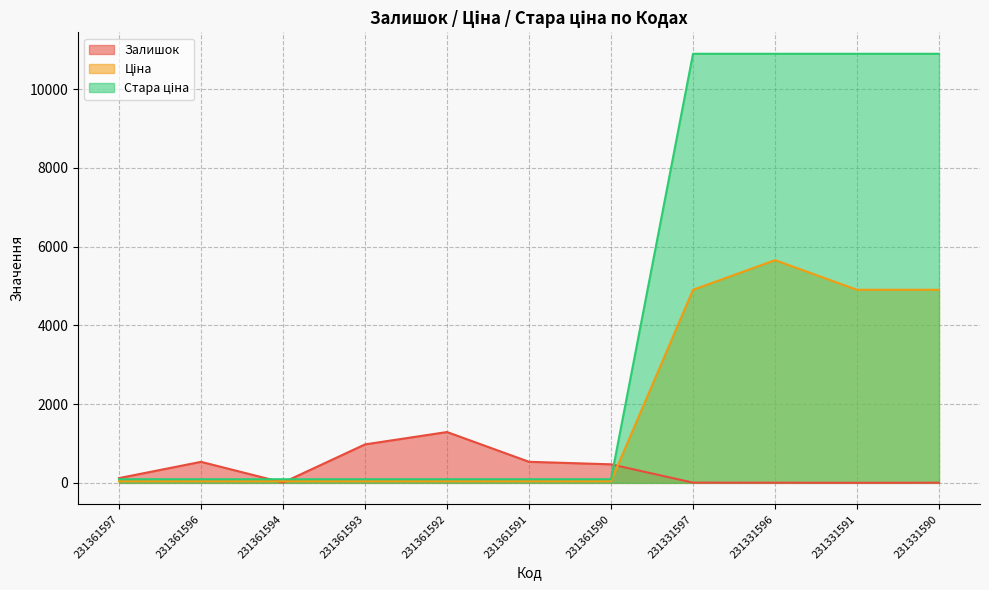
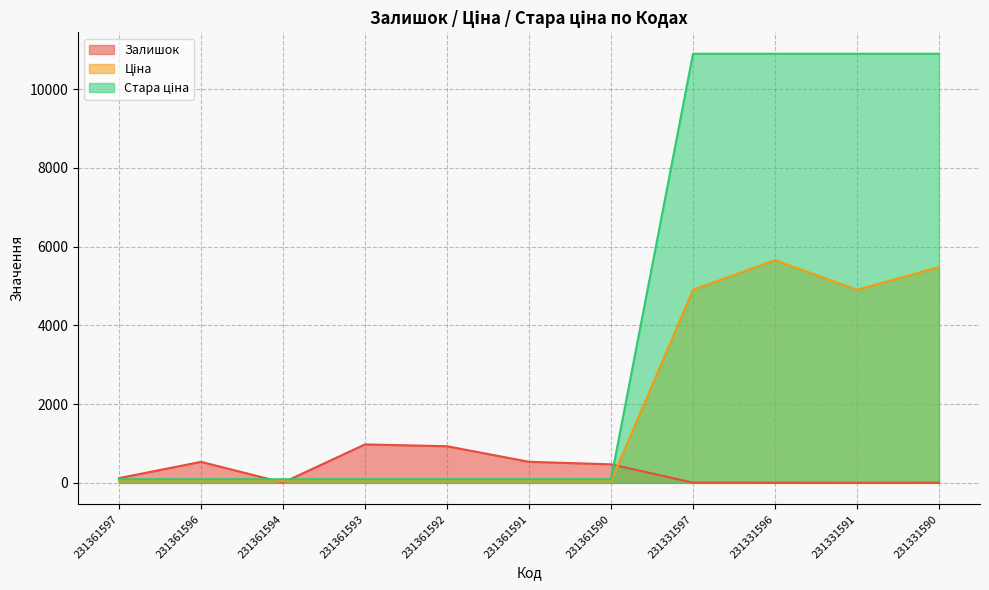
  {
    "Залишок": {
      "231361596": 500,
      "231361593": 1000,
-     "231361592": 1300,
+     "231361592": 900,
      "231361591": 500,
      "231361590": 500,
      "231331597": 0,
      "231331596": 0,
      "231331591": 0,
      "231331590": 0
    },
    "Ціна": {
      "231331597": 4900,
      "231331596": 5700,
      "231331591": 4900,
-     "231331590": 4900
+     "231331590": 5500
    },
    "Стара ціна": {
      "231331597": 10900,
      "231331596": 10900,
      "231331591": 10900,
      "231331590": 10900
    }
  }
